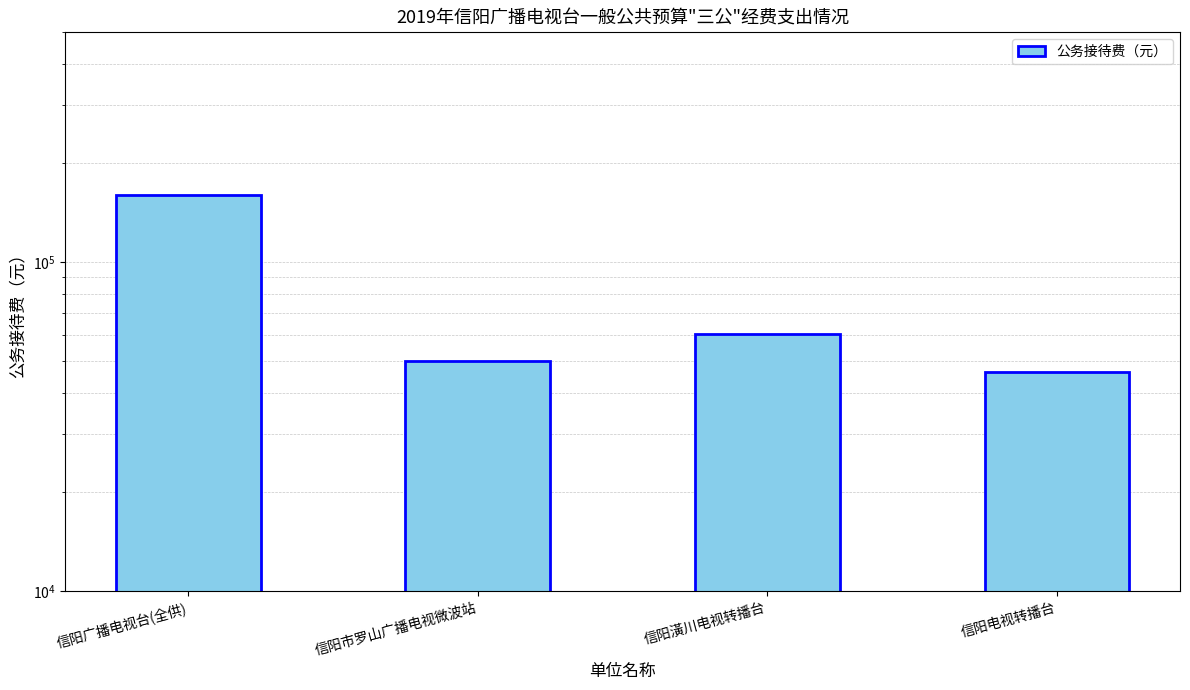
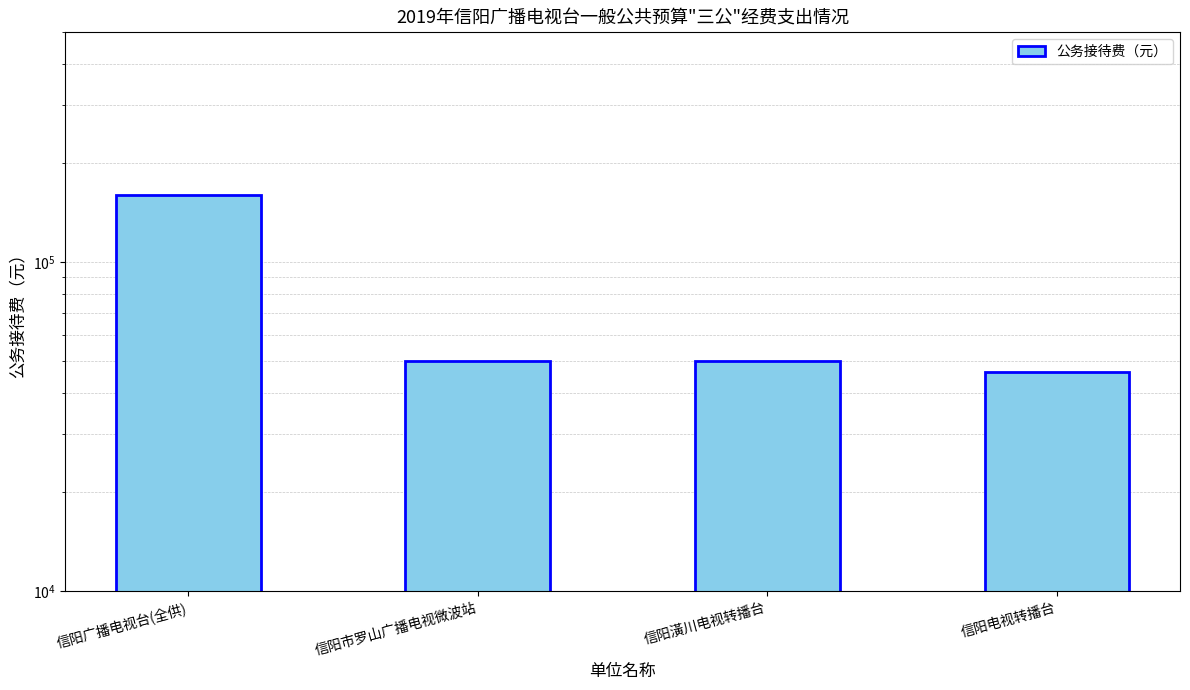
  {
    "信阳广播电视台(全供)": 160000,
    "信阳市罗山广播电视微波站": 50000,
-   "信阳潢川电视转播台": 60000,
+   "信阳潢川电视转播台": 50000,
    "信阳电视转播台": 46000
  }
